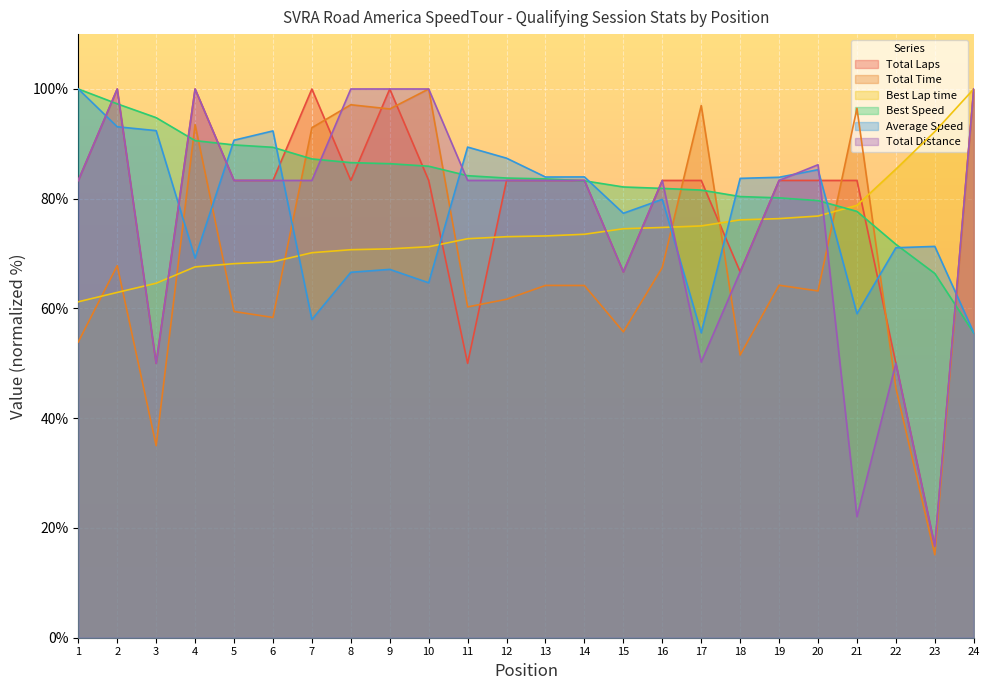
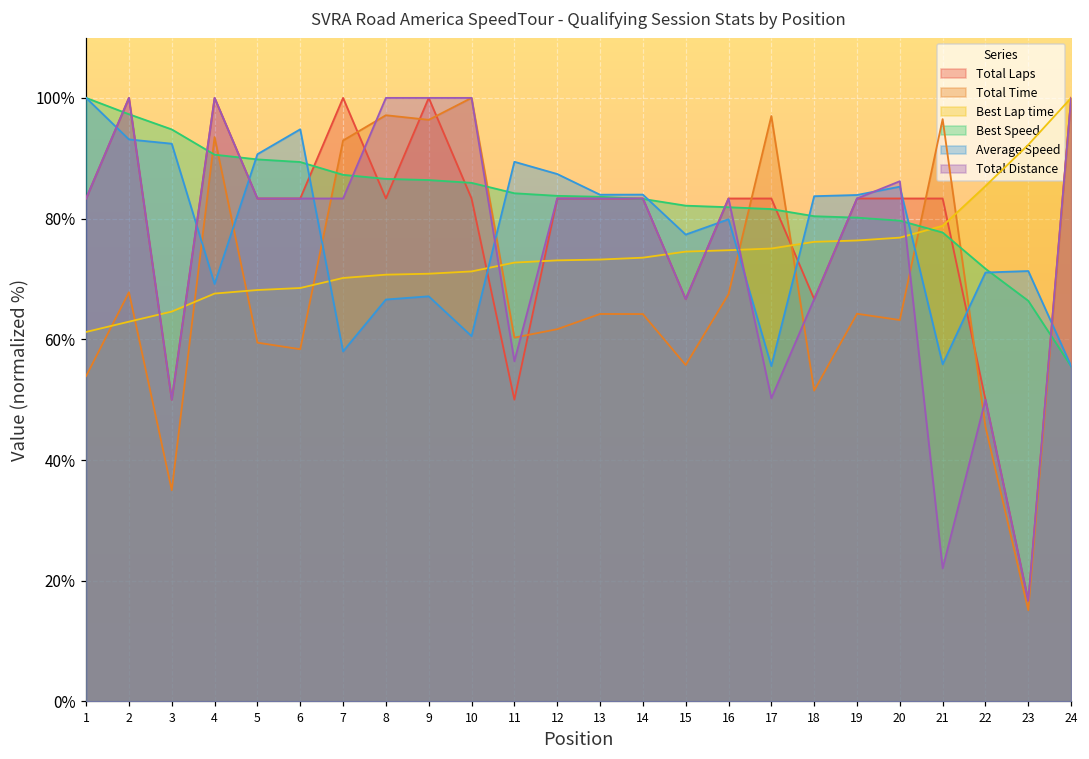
  {
    "Best Speed": {
      "2": "97%",
      "3": "95%",
      "4": "91%",
      "5": "90%",
      "6": "89%",
      "7": "87%",
      "8": "87%",
      "9": "86%",
      "10": "86%",
      "11": "84%",
      "15": "82%",
      "16": "82%",
      "17": "82%",
      "18": "80%",
      "19": "80%",
      "20": "80%",
      "21": "78%",
      "22": "72%",
      "23": "66%"
    },
    "Average Speed": {
      "2": "93%",
      "3": "92%",
      "4": "69%",
      "5": "91%",
-     "6": "92%",
+     "6": "95%",
      "7": "58%",
      "8": "67%",
      "9": "67%",
-     "10": "65%",
+     "10": "61%",
      "11": "89%",
      "12": "87%",
      "14": "84%",
      "15": "77%",
      "16": "80%",
      "17": "56%",
      "18": "84%",
      "19": "84%",
      "20": "85%",
-     "21": "59%",
+     "21": "56%",
      "22": "71%",
      "23": "71%"
    },
    "Total Distance": {
      "7": "83%",
      "8": "100%",
-     "11": "83%",
+     "11": "56%",
      "17": "50%",
      "20": "86%",
      "21": "22%"
    }
  }
